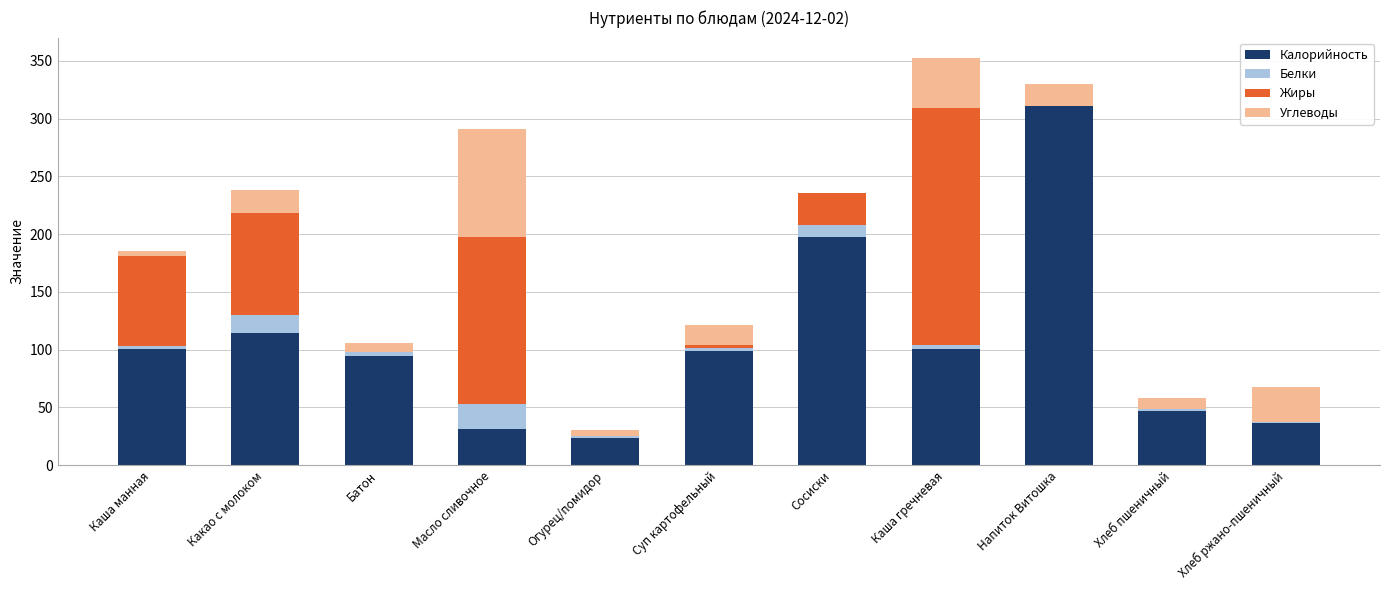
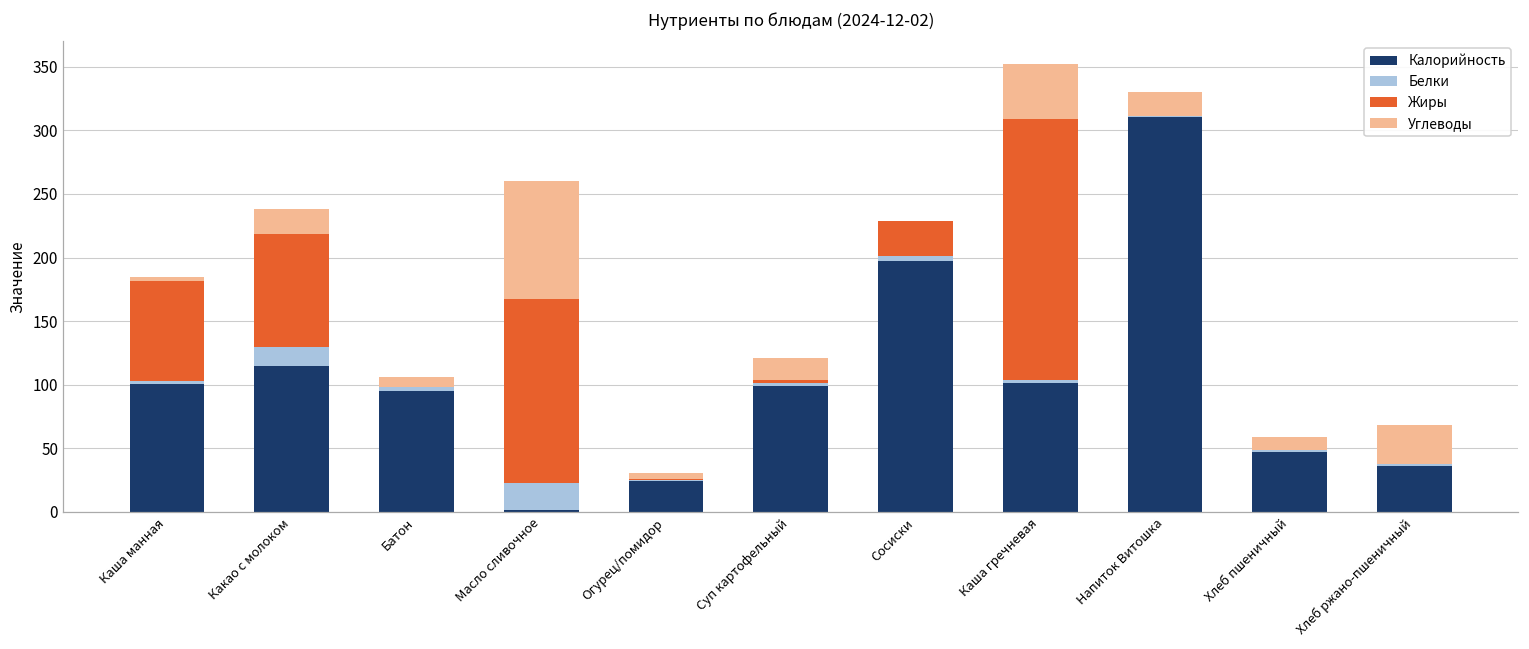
  {
    "Калорийность": {
      "Каша манная": 100,
      "Какао с молоком": 115,
      "Батон": 95,
-     "Масло сливочное": 32,
+     "Масло сливочное": 1,
      "Огурец/помидор": 24,
      "Суп картофельный": 99,
      "Сосиски": 198,
      "Каша гречневая": 101,
      "Напиток Витошка": 311,
      "Хлеб пшеничный": 47,
      "Хлеб ржано-пшеничный": 36
    },
    "Белки": {
      "Каша манная": 3,
      "Какао с молоком": 15,
      "Батон": 3,
      "Масло сливочное": 21,
      "Суп картофельный": 2,
-     "Сосиски": 11,
+     "Сосиски": 4,
      "Каша гречневая": 3
    },
    "Жиры": {
      "Каша манная": 78,
      "Какао с молоком": 88,
      "Масло сливочное": 145,
      "Суп картофельный": 2,
      "Сосиски": 28,
      "Каша гречневая": 205,
      "Напиток Витошка": 0
    },
    "Углеводы": {
      "Каша манная": 4,
      "Какао с молоком": 20,
      "Батон": 8,
      "Масло сливочное": 93,
      "Огурец/помидор": 5,
      "Суп картофельный": 17,
      "Сосиски": 0,
      "Каша гречневая": 43,
      "Напиток Витошка": 19,
      "Хлеб пшеничный": 10,
      "Хлеб ржано-пшеничный": 30
    }
  }
